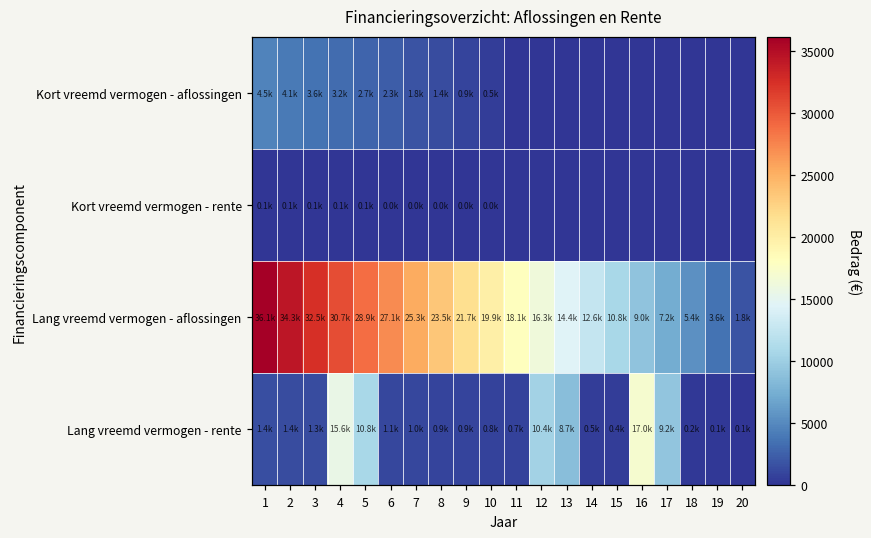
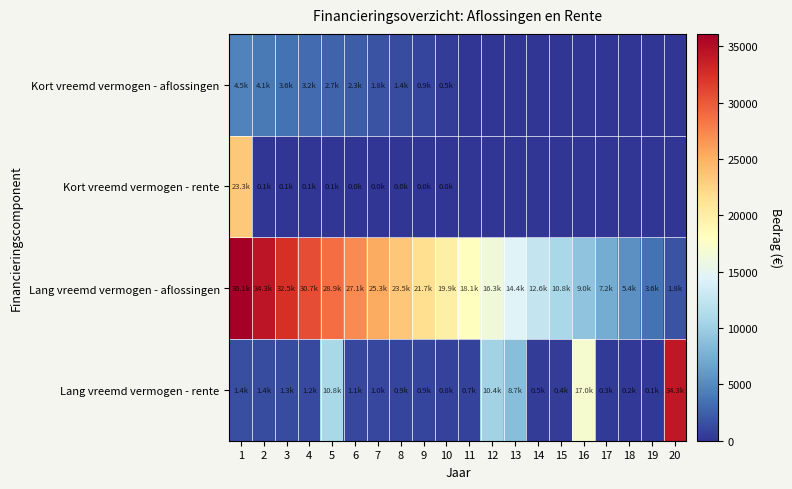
  {
    "Kort vreemd vermogen - aflossingen": {
      "1": "4.5k",
      "2": "4.1k",
      "3": "3.6k",
      "4": "3.2k",
      "5": "2.7k",
      "6": "2.3k",
      "7": "1.8k",
      "8": "1.4k",
      "9": "0.9k",
      "10": "0.5k"
    },
    "Kort vreemd vermogen - rente": {
-     "1": "0.1k",
+     "1": "23.3k",
      "2": "0.1k",
      "3": "0.1k",
      "4": "0.1k",
      "5": "0.1k",
      "6": "0.0k",
      "7": "0.0k",
      "8": "0.0k",
      "9": "0.0k",
      "10": "0.0k"
    },
    "Lang vreemd vermogen - aflossingen": {
      "1": "36.1k",
      "2": "34.3k",
      "3": "32.5k",
      "4": "30.7k",
      "5": "28.9k",
      "6": "27.1k",
      "7": "25.3k",
      "8": "23.5k",
      "9": "21.7k",
      "10": "19.9k",
      "11": "18.1k",
      "12": "16.3k",
      "13": "14.4k",
      "14": "12.6k",
      "15": "10.8k",
      "16": "9.0k",
      "17": "7.2k",
      "18": "5.4k",
      "19": "3.6k",
      "20": "1.8k"
    },
    "Lang vreemd vermogen - rente": {
      "1": "1.4k",
      "2": "1.4k",
      "3": "1.3k",
-     "4": "15.6k",
+     "4": "1.2k",
      "5": "10.8k",
      "6": "1.1k",
      "7": "1.0k",
      "8": "0.9k",
      "9": "0.9k",
      "10": "0.8k",
      "11": "0.7k",
      "12": "10.4k",
      "13": "8.7k",
      "14": "0.5k",
      "15": "0.4k",
      "16": "17.0k",
-     "17": "9.2k",
+     "17": "0.3k",
      "18": "0.2k",
      "19": "0.1k",
-     "20": "0.1k"
+     "20": "34.3k"
    }
  }
